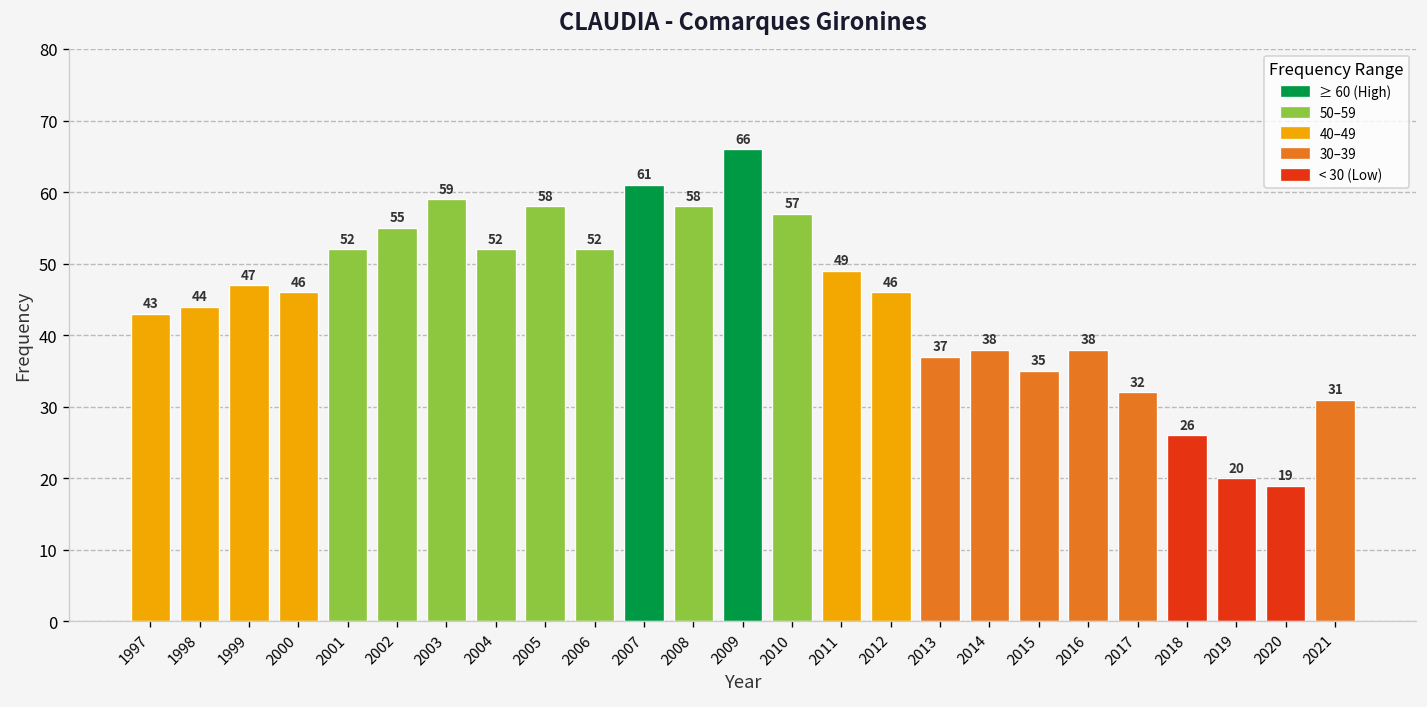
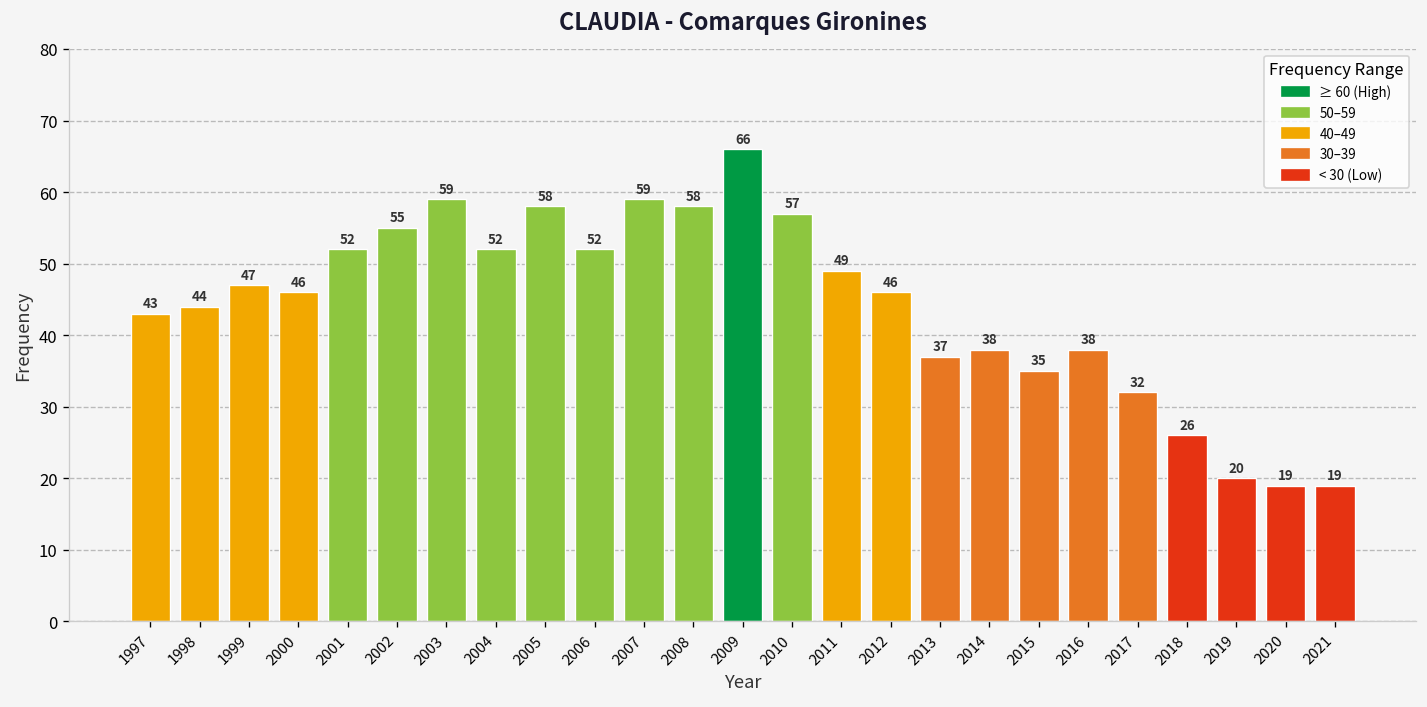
  {
    "1997": 43,
    "1998": 44,
    "1999": 47,
    "2000": 46,
    "2001": 52,
    "2002": 55,
    "2003": 59,
    "2004": 52,
    "2005": 58,
    "2006": 52,
-   "2007": 61,
+   "2007": 59,
    "2008": 58,
    "2009": 66,
    "2010": 57,
    "2011": 49,
    "2012": 46,
    "2013": 37,
    "2014": 38,
    "2015": 35,
    "2016": 38,
    "2017": 32,
    "2018": 26,
    "2019": 20,
    "2020": 19,
-   "2021": 31
+   "2021": 19
  }
